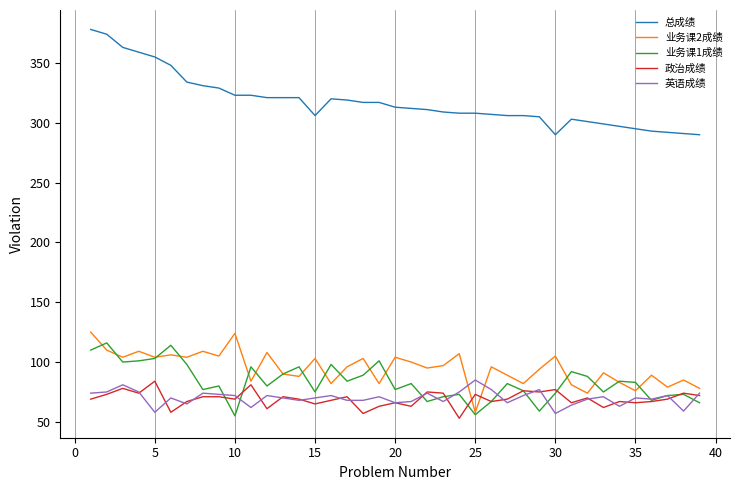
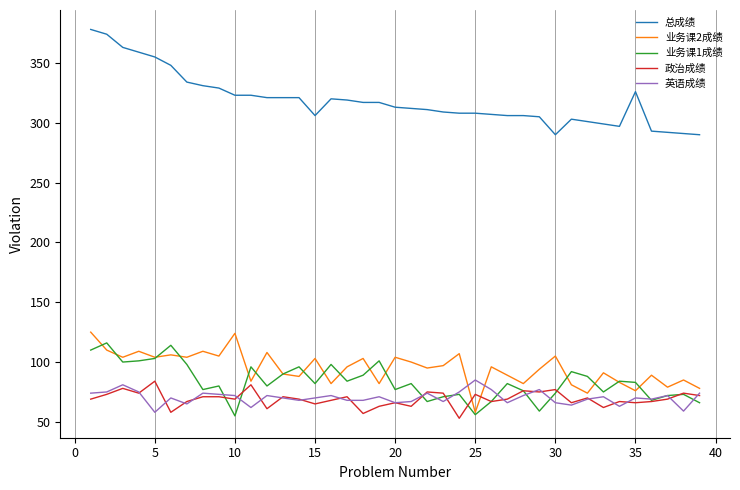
  {
    "总成绩": {
      "5": 355,
      "10": 323,
      "15": 306,
      "20": 313,
      "25": 308,
      "30": 290,
-     "35": 295
+     "35": 326
    },
    "业务课2成绩": {
      "10": 124,
      "15": 103,
      "20": 104,
      "30": 105,
      "35": 76
    },
    "业务课1成绩": {
      "10": 55,
-     "15": 75,
+     "15": 82,
      "20": 77,
      "30": 74,
      "35": 83
    },
    "政治成绩": {
      "5": 84,
      "10": 69,
      "15": 65,
      "25": 73,
      "30": 77,
      "35": 66
    },
    "英语成绩": {
      "5": 58,
      "10": 72,
      "15": 70,
      "25": 85,
-     "30": 57,
+     "30": 66,
      "35": 70
    }
  }
